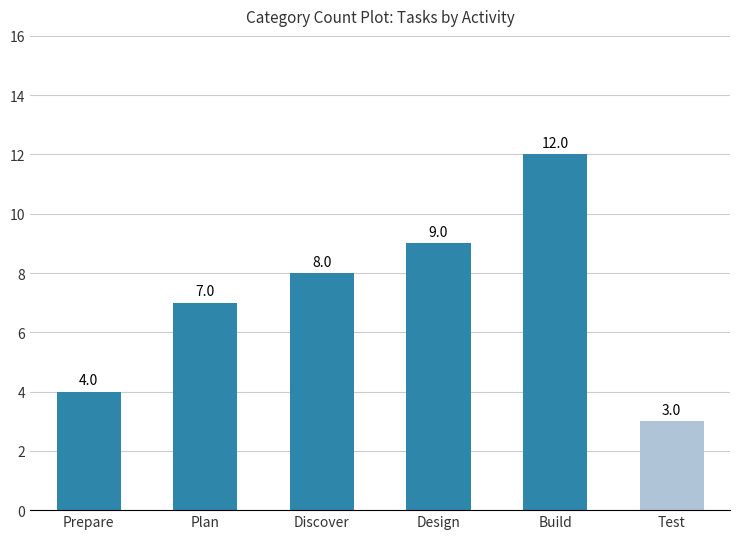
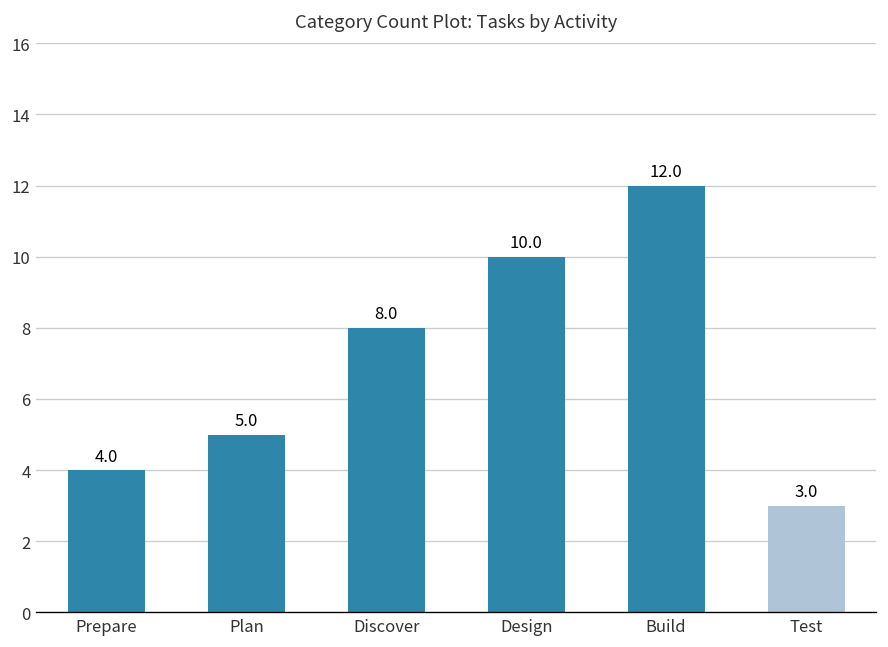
  {
    "Prepare": 4.0,
-   "Plan": 7.0,
+   "Plan": 5.0,
    "Discover": 8.0,
-   "Design": 9.0,
+   "Design": 10.0,
    "Build": 12.0,
    "Test": 3.0
  }
